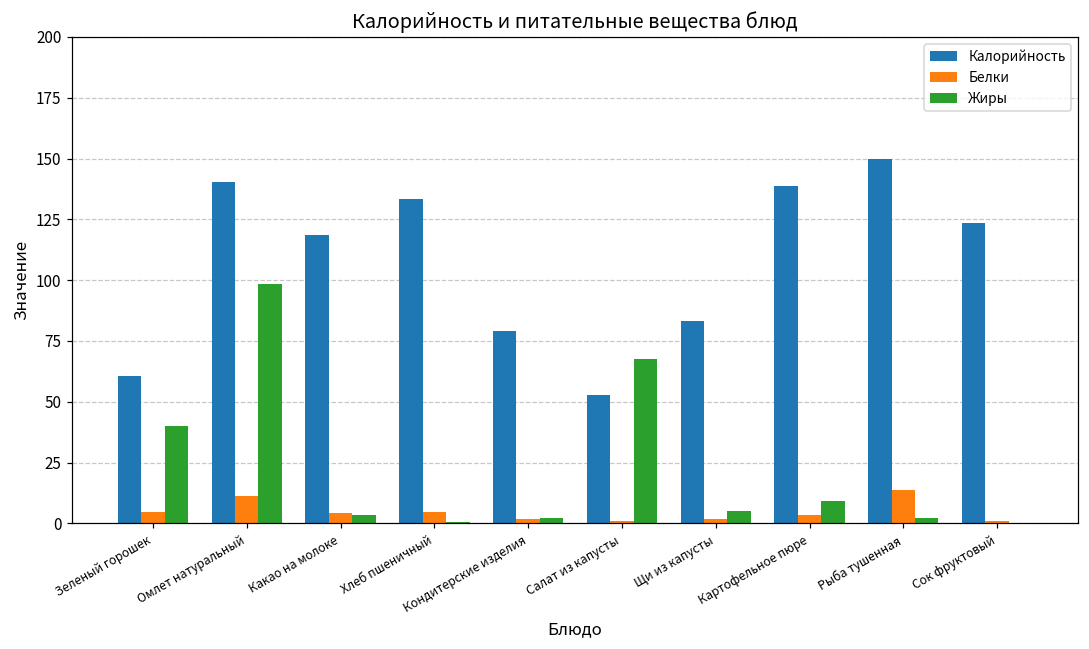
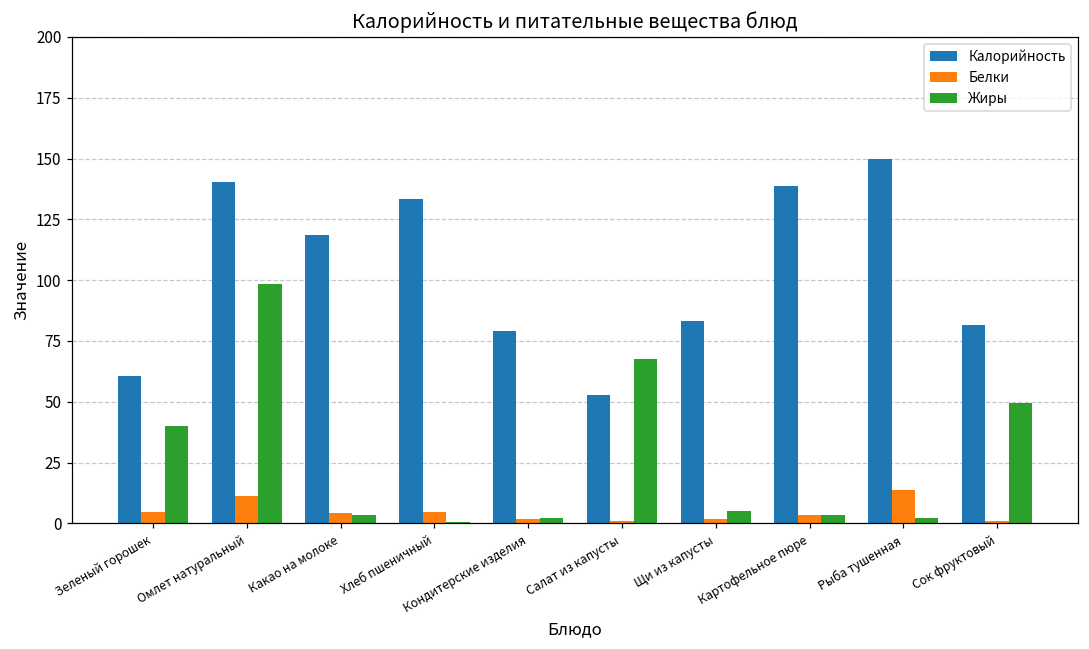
  {
    "Калорийность": {
      "Зеленый горошек": 61,
      "Омлет натуральный": 140,
      "Какао на молоке": 119,
      "Хлеб пшеничный": 133,
      "Кондитерские изделия": 79,
      "Салат из капусты": 53,
      "Щи из капусты": 83,
      "Картофельное пюре": 139,
      "Рыба тушенная": 150,
-     "Сок фруктовый": 123
+     "Сок фруктовый": 82
    },
    "Белки": {
      "Зеленый горошек": 5,
      "Омлет натуральный": 11,
      "Какао на молоке": 4,
      "Хлеб пшеничный": 5,
      "Кондитерские изделия": 2,
      "Щи из капусты": 2,
      "Картофельное пюре": 3,
      "Рыба тушенная": 14
    },
    "Жиры": {
      "Зеленый горошек": 40,
      "Омлет натуральный": 98,
      "Какао на молоке": 4,
      "Кондитерские изделия": 2,
      "Салат из капусты": 68,
      "Щи из капусты": 5,
-     "Картофельное пюре": 9,
+     "Картофельное пюре": 4,
      "Рыба тушенная": 2,
-     "Сок фруктовый": 0
+     "Сок фруктовый": 50
    }
  }
